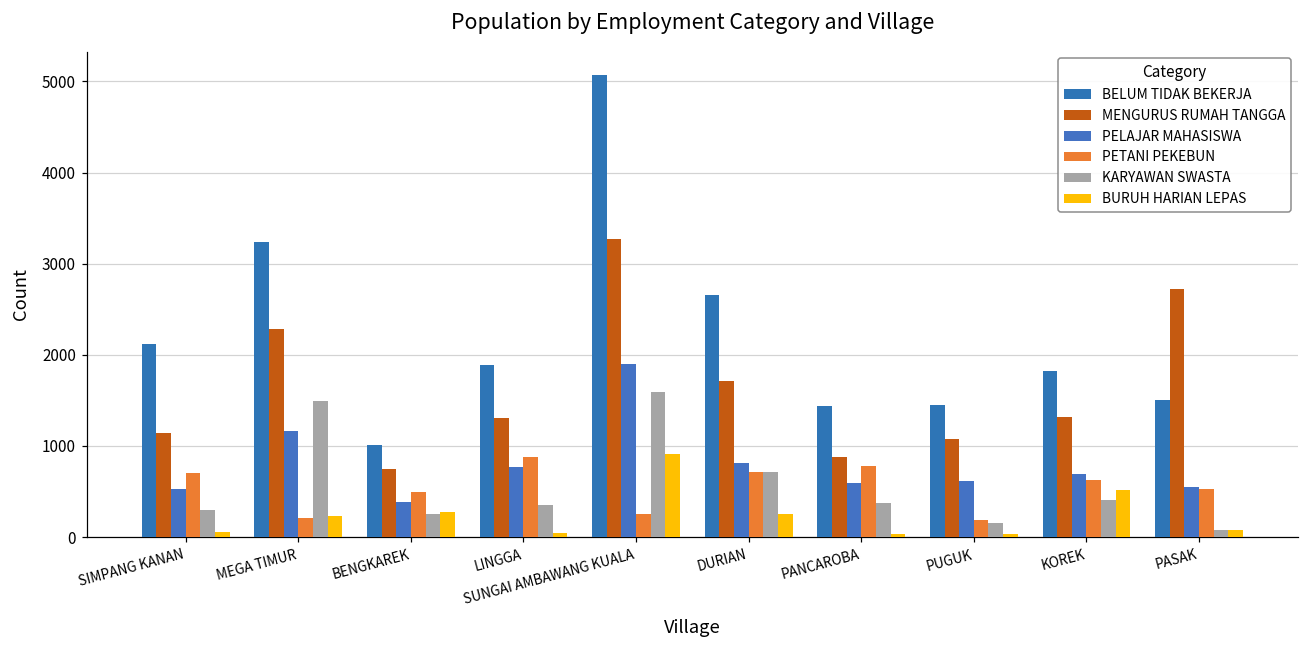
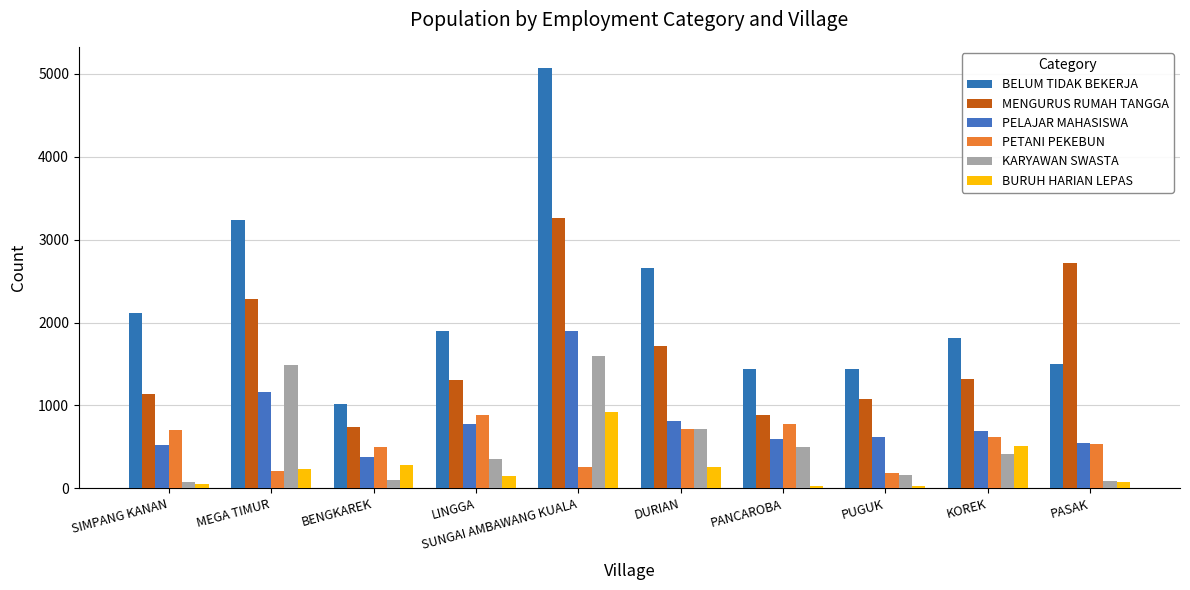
  {
    "MENGURUS RUMAH TANGGA": {
      "SIMPANG KANAN": 1100,
      "MEGA TIMUR": 2300,
      "BENGKAREK": 700,
      "LINGGA": 1300,
      "SUNGAI AMBAWANG KUALA": 3300,
      "DURIAN": 1700,
      "PANCAROBA": 900,
      "PUGUK": 1100,
      "KOREK": 1300,
      "PASAK": 2700
    },
    "PETANI PEKEBUN": {
      "SIMPANG KANAN": 700,
      "MEGA TIMUR": 200,
      "BENGKAREK": 500,
      "LINGGA": 900,
      "SUNGAI AMBAWANG KUALA": 300,
      "DURIAN": 700,
      "PANCAROBA": 800,
      "PUGUK": 200,
      "KOREK": 600,
      "PASAK": 500
    },
    "KARYAWAN SWASTA": {
-     "SIMPANG KANAN": 300,
+     "SIMPANG KANAN": 100,
      "MEGA TIMUR": 1500,
-     "BENGKAREK": 300,
+     "BENGKAREK": 100,
      "LINGGA": 300,
      "SUNGAI AMBAWANG KUALA": 1600,
      "DURIAN": 700,
-     "PANCAROBA": 400,
+     "PANCAROBA": 500,
      "PUGUK": 200,
      "KOREK": 400,
      "PASAK": 100
    },
    "BURUH HARIAN LEPAS": {
      "SIMPANG KANAN": 100,
      "MEGA TIMUR": 200,
      "BENGKAREK": 300,
-     "LINGGA": 0,
+     "LINGGA": 100,
      "SUNGAI AMBAWANG KUALA": 900,
      "DURIAN": 300,
      "KOREK": 500,
      "PASAK": 100
    }
  }
